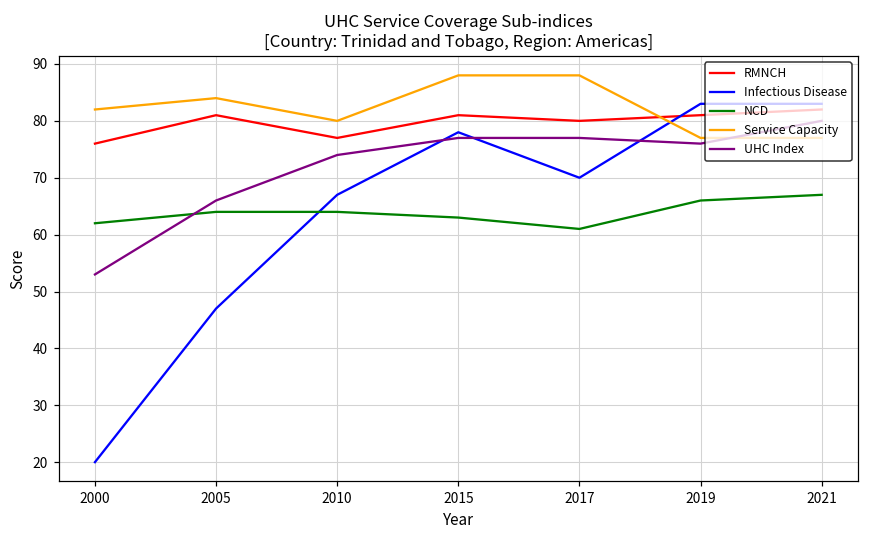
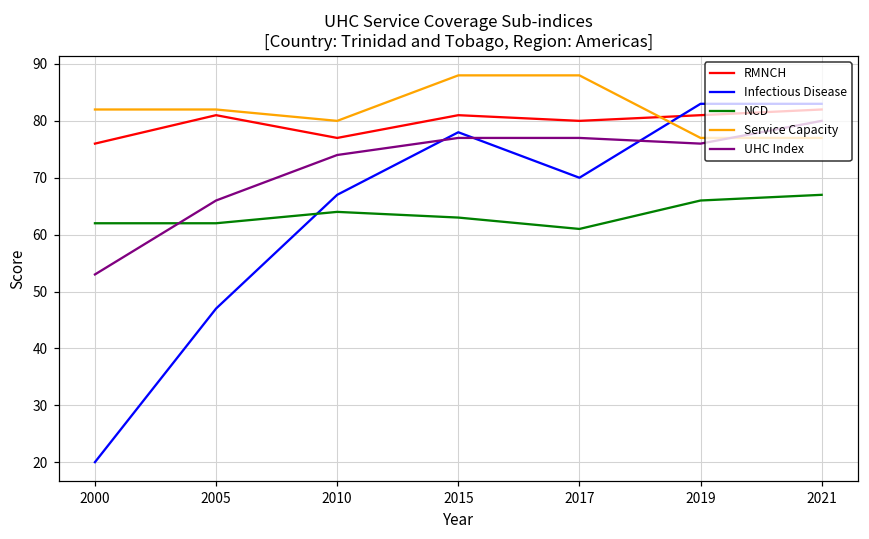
  {
    "RMNCH": {
      "2000": 76,
      "2005": 81,
      "2010": 77,
      "2015": 81,
      "2017": 80,
      "2019": 81
    },
    "Infectious Disease": {
      "2000": 20,
      "2005": 47,
      "2010": 67,
      "2015": 78,
      "2017": 70,
      "2019": 83
    },
    "NCD": {
      "2000": 62,
-     "2005": 64,
+     "2005": 62,
      "2010": 64,
      "2015": 63,
      "2017": 61,
      "2019": 66,
      "2021": 67
    },
    "Service Capacity": {
      "2000": 82,
-     "2005": 84,
+     "2005": 82,
      "2010": 80,
      "2015": 88,
      "2017": 88,
      "2019": 77
    },
    "UHC Index": {
      "2000": 53,
      "2005": 66,
      "2010": 74,
      "2015": 77,
      "2017": 77,
      "2019": 76
    }
  }
